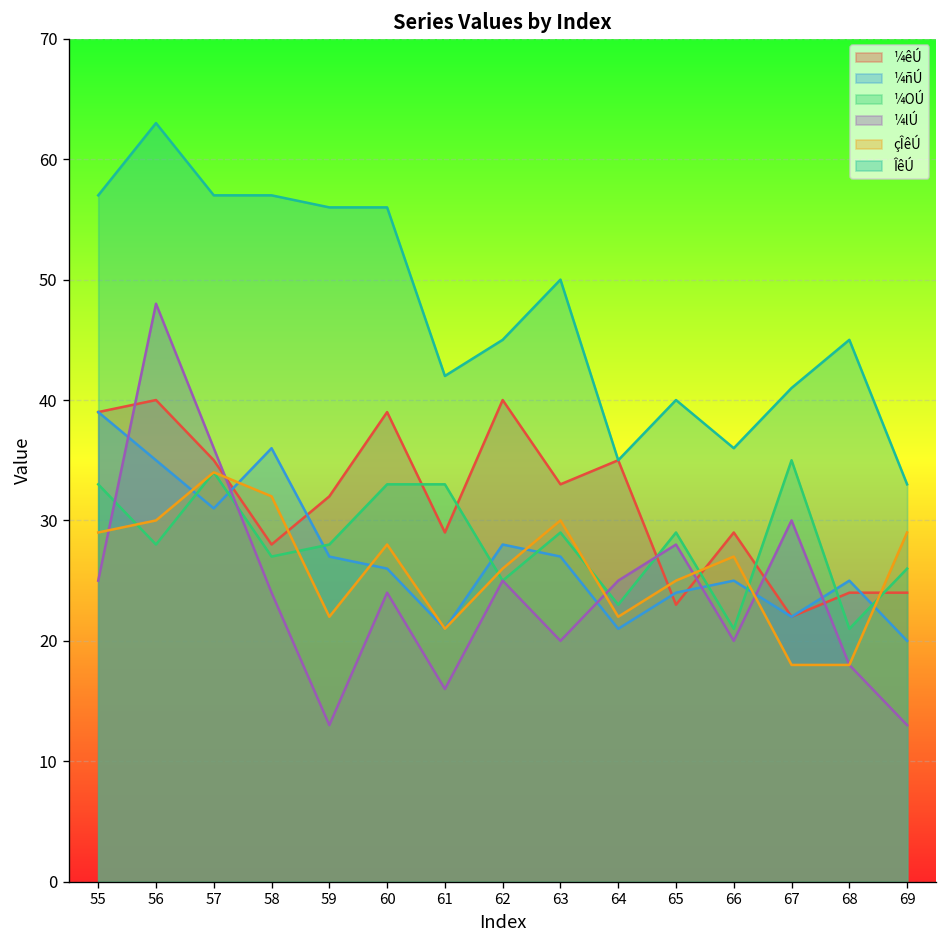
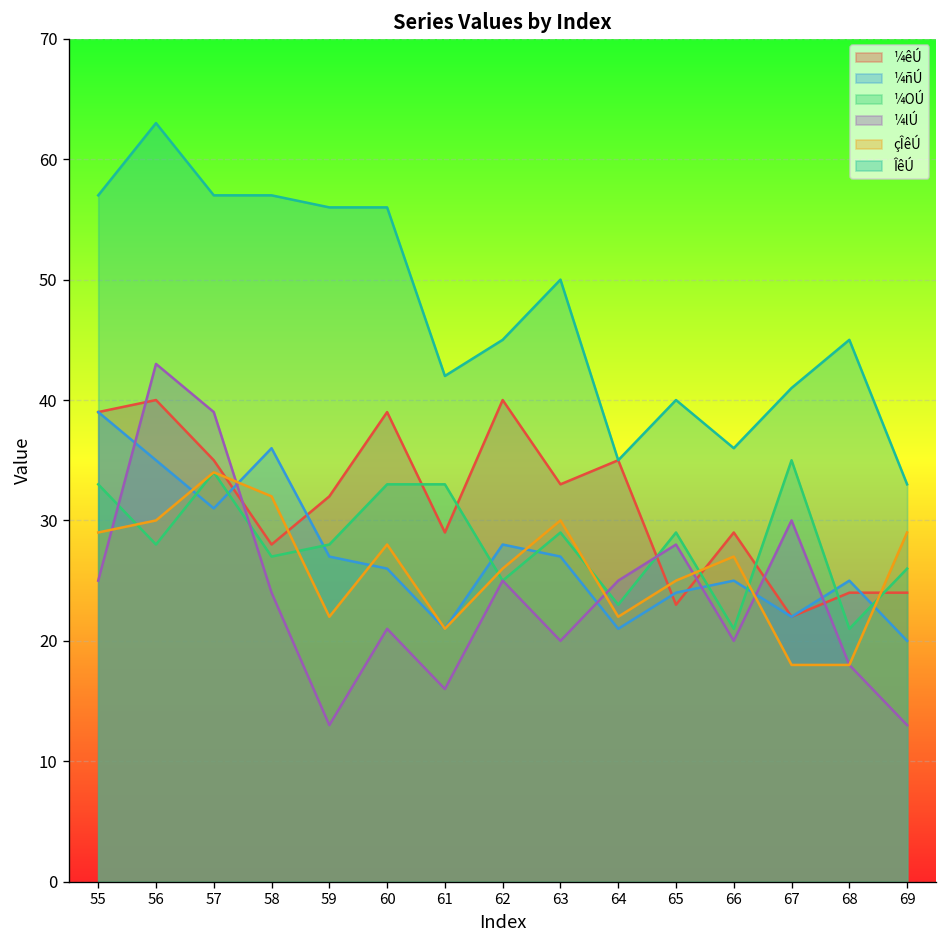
  {
    "¼lÚ": {
      "55": 25,
-     "56": 48,
-     "57": 36,
+     "56": 43,
+     "57": 39,
      "58": 24,
      "59": 13,
-     "60": 24,
+     "60": 21,
      "61": 16,
      "63": 20,
      "64": 25,
      "65": 28,
      "66": 20,
      "67": 30,
      "69": 13
    }
  }
